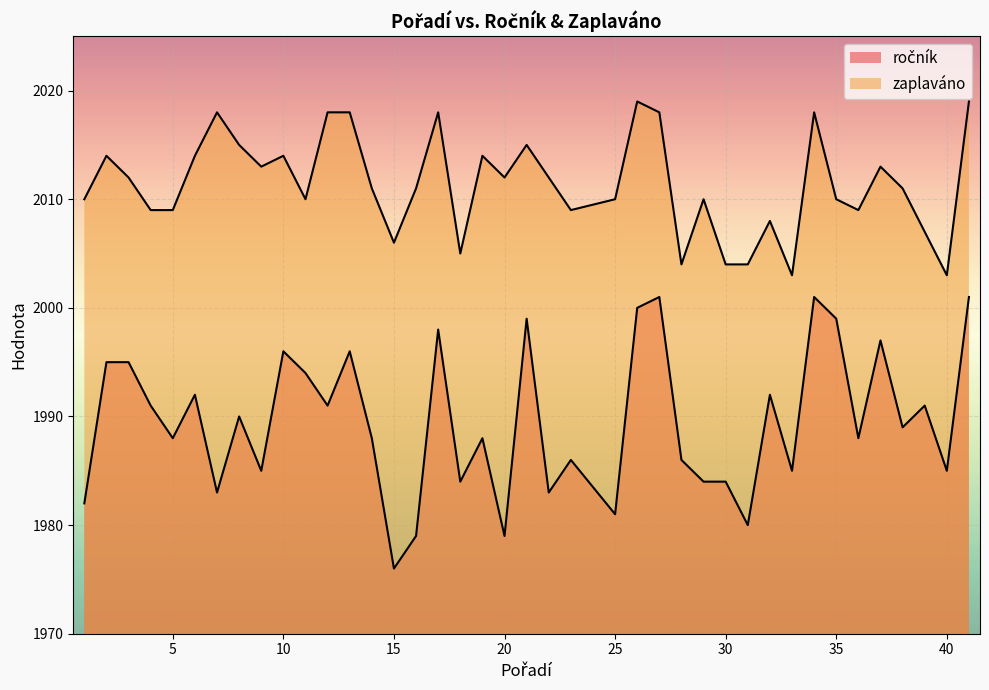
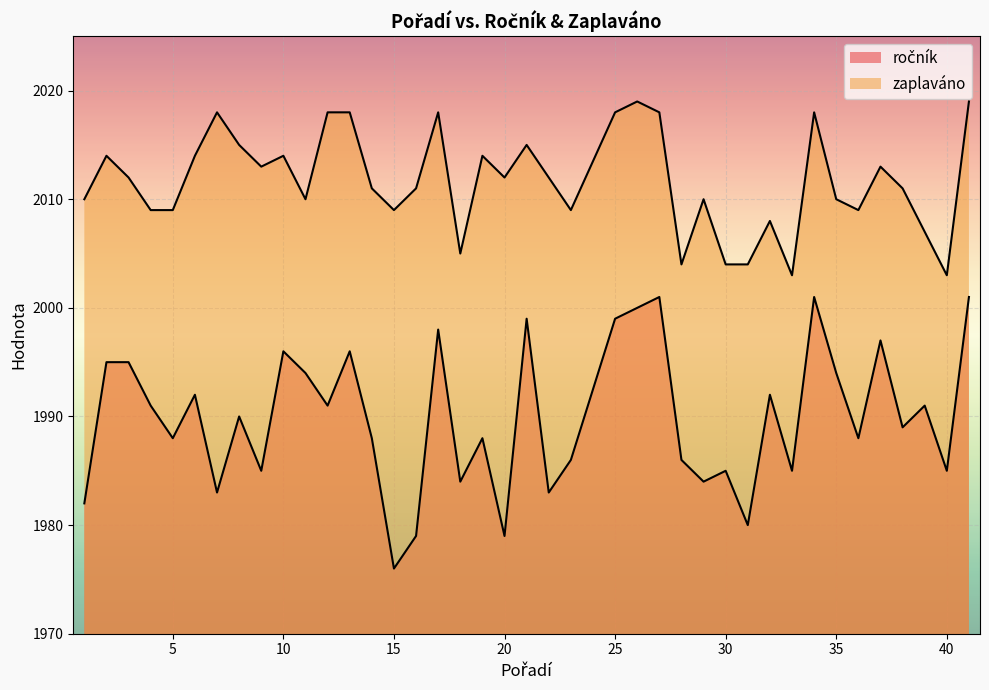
  {
    "ročník": {
      "5": 1988,
      "10": 1996,
      "15": 1976,
      "20": 1979,
-     "25": 1981,
-     "30": 1984,
-     "35": 1999,
+     "25": 1999,
+     "30": 1985,
+     "35": 1994,
      "40": 1985
    },
    "zaplaváno": {
      "5": 2009,
      "10": 2014,
-     "15": 2006,
+     "15": 2009,
      "20": 2012,
-     "25": 2010,
+     "25": 2018,
      "30": 2004,
      "35": 2010,
      "40": 2003
    }
  }
